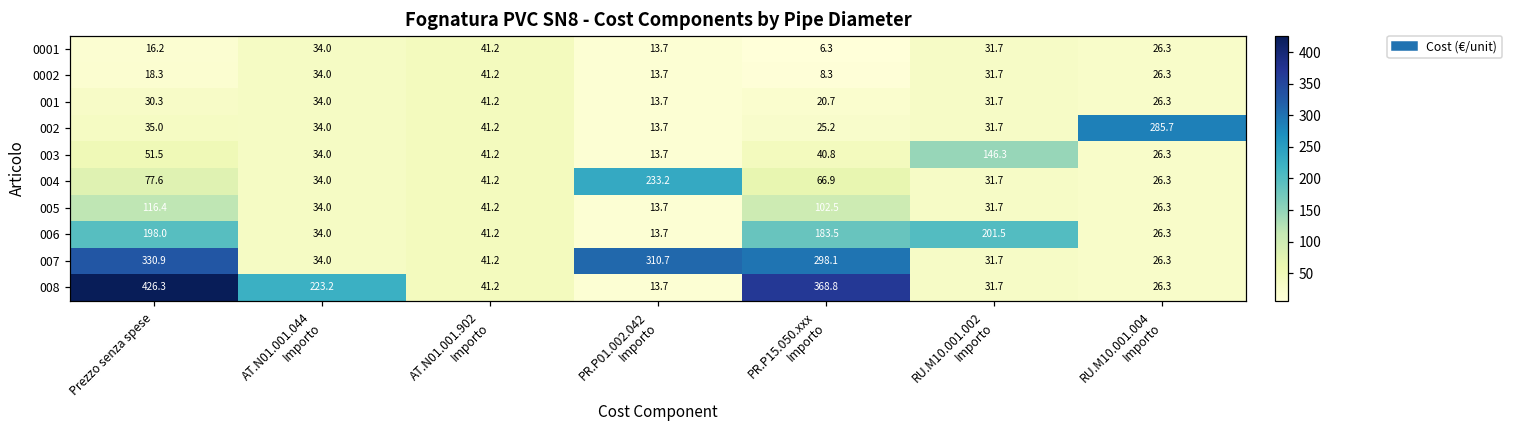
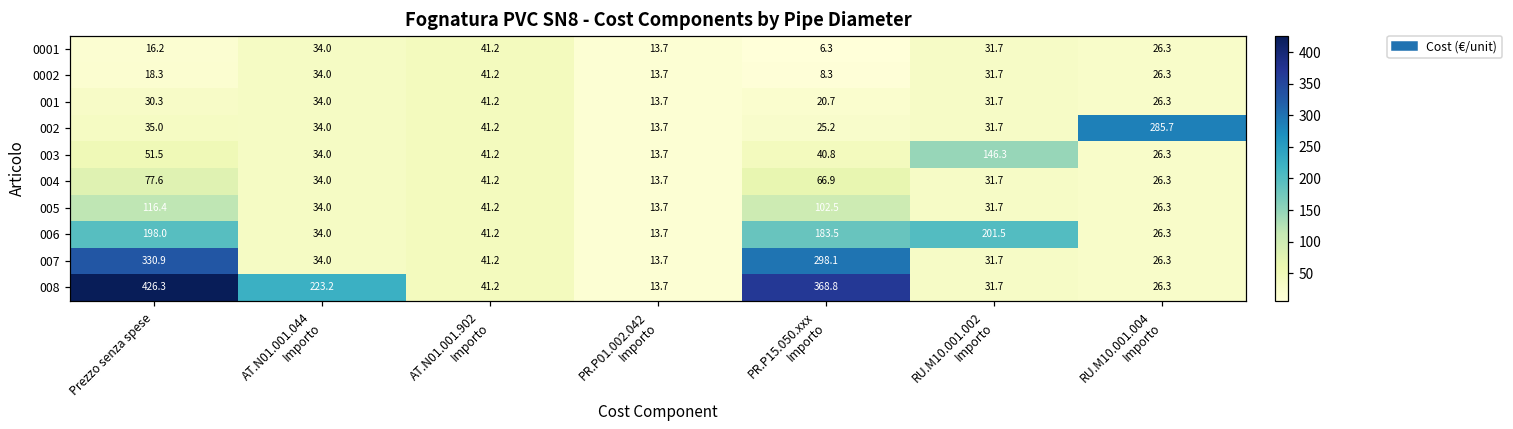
  {
    "0001": {
      "Prezzo senza spese": 16.2,
      "AT.N01.001.044 Importo": 34.0,
      "AT.N01.001.902 Importo": 41.2,
      "PR.P01.002.042 Importo": 13.7,
      "PR.P15.050.xxx Importo": 6.3,
      "RU.M10.001.002 Importo": 31.7,
      "RU.M10.001.004 Importo": 26.3
    },
    "0002": {
      "Prezzo senza spese": 18.3,
      "AT.N01.001.044 Importo": 34.0,
      "AT.N01.001.902 Importo": 41.2,
      "PR.P01.002.042 Importo": 13.7,
      "PR.P15.050.xxx Importo": 8.3,
      "RU.M10.001.002 Importo": 31.7,
      "RU.M10.001.004 Importo": 26.3
    },
    "001": {
      "Prezzo senza spese": 30.3,
      "AT.N01.001.044 Importo": 34.0,
      "AT.N01.001.902 Importo": 41.2,
      "PR.P01.002.042 Importo": 13.7,
      "PR.P15.050.xxx Importo": 20.7,
      "RU.M10.001.002 Importo": 31.7,
      "RU.M10.001.004 Importo": 26.3
    },
    "002": {
      "Prezzo senza spese": 35.0,
      "AT.N01.001.044 Importo": 34.0,
      "AT.N01.001.902 Importo": 41.2,
      "PR.P01.002.042 Importo": 13.7,
      "PR.P15.050.xxx Importo": 25.2,
      "RU.M10.001.002 Importo": 31.7,
      "RU.M10.001.004 Importo": 285.7
    },
    "003": {
      "Prezzo senza spese": 51.5,
      "AT.N01.001.044 Importo": 34.0,
      "AT.N01.001.902 Importo": 41.2,
      "PR.P01.002.042 Importo": 13.7,
      "PR.P15.050.xxx Importo": 40.8,
      "RU.M10.001.002 Importo": 146.3,
      "RU.M10.001.004 Importo": 26.3
    },
    "004": {
      "Prezzo senza spese": 77.6,
      "AT.N01.001.044 Importo": 34.0,
      "AT.N01.001.902 Importo": 41.2,
-     "PR.P01.002.042 Importo": 233.2,
+     "PR.P01.002.042 Importo": 13.7,
      "PR.P15.050.xxx Importo": 66.9,
      "RU.M10.001.002 Importo": 31.7,
      "RU.M10.001.004 Importo": 26.3
    },
    "005": {
      "Prezzo senza spese": 116.4,
      "AT.N01.001.044 Importo": 34.0,
      "AT.N01.001.902 Importo": 41.2,
      "PR.P01.002.042 Importo": 13.7,
      "PR.P15.050.xxx Importo": 102.5,
      "RU.M10.001.002 Importo": 31.7,
      "RU.M10.001.004 Importo": 26.3
    },
    "006": {
      "Prezzo senza spese": 198.0,
      "AT.N01.001.044 Importo": 34.0,
      "AT.N01.001.902 Importo": 41.2,
      "PR.P01.002.042 Importo": 13.7,
      "PR.P15.050.xxx Importo": 183.5,
      "RU.M10.001.002 Importo": 201.5,
      "RU.M10.001.004 Importo": 26.3
    },
    "007": {
      "Prezzo senza spese": 330.9,
      "AT.N01.001.044 Importo": 34.0,
      "AT.N01.001.902 Importo": 41.2,
-     "PR.P01.002.042 Importo": 310.7,
+     "PR.P01.002.042 Importo": 13.7,
      "PR.P15.050.xxx Importo": 298.1,
      "RU.M10.001.002 Importo": 31.7,
      "RU.M10.001.004 Importo": 26.3
    },
    "008": {
      "Prezzo senza spese": 426.3,
      "AT.N01.001.044 Importo": 223.2,
      "AT.N01.001.902 Importo": 41.2,
      "PR.P01.002.042 Importo": 13.7,
      "PR.P15.050.xxx Importo": 368.8,
      "RU.M10.001.002 Importo": 31.7,
      "RU.M10.001.004 Importo": 26.3
    }
  }
